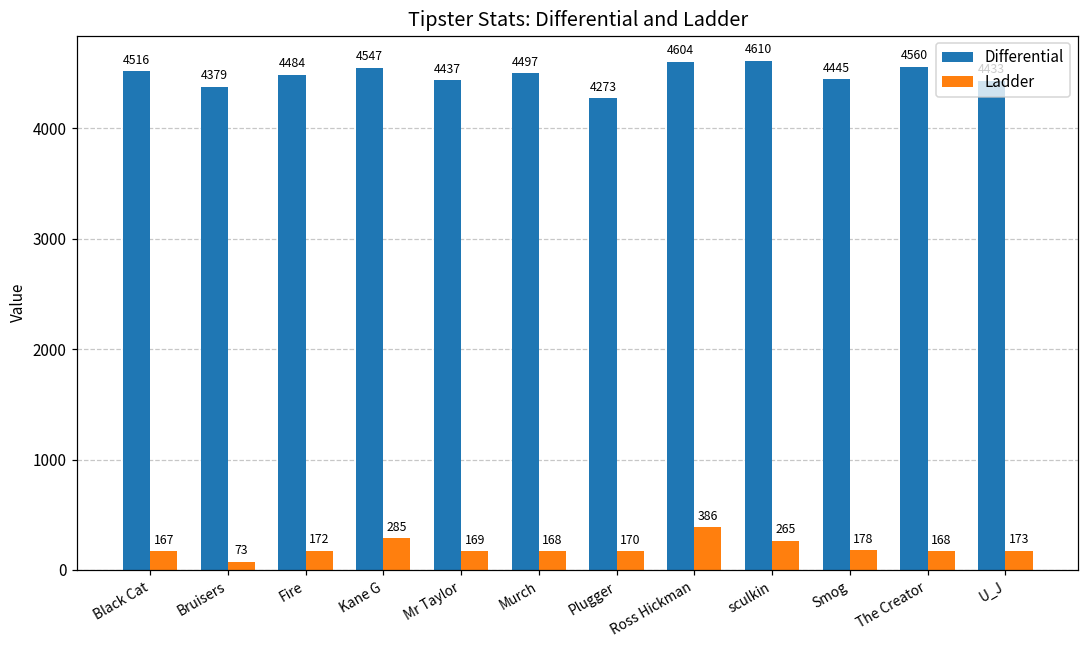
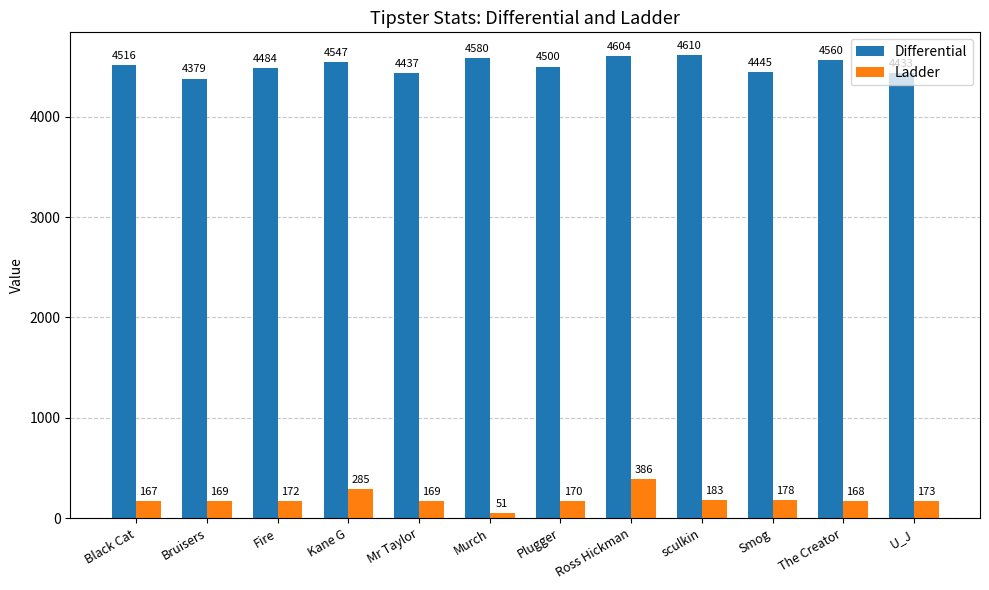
  {
    "Differential": {
      "Black Cat": 4516,
      "Bruisers": 4379,
      "Fire": 4484,
      "Kane G": 4547,
      "Mr Taylor": 4437,
-     "Murch": 4497,
-     "Plugger": 4273,
+     "Murch": 4580,
+     "Plugger": 4500,
      "Ross Hickman": 4604,
      "sculkin": 4610,
      "Smog": 4445,
      "The Creator": 4560
    },
    "Ladder": {
      "Black Cat": 167,
-     "Bruisers": 73,
+     "Bruisers": 169,
      "Fire": 172,
      "Kane G": 285,
      "Mr Taylor": 169,
-     "Murch": 168,
+     "Murch": 51,
      "Plugger": 170,
      "Ross Hickman": 386,
-     "sculkin": 265,
+     "sculkin": 183,
      "Smog": 178,
      "The Creator": 168,
      "U_J": 173
    }
  }
